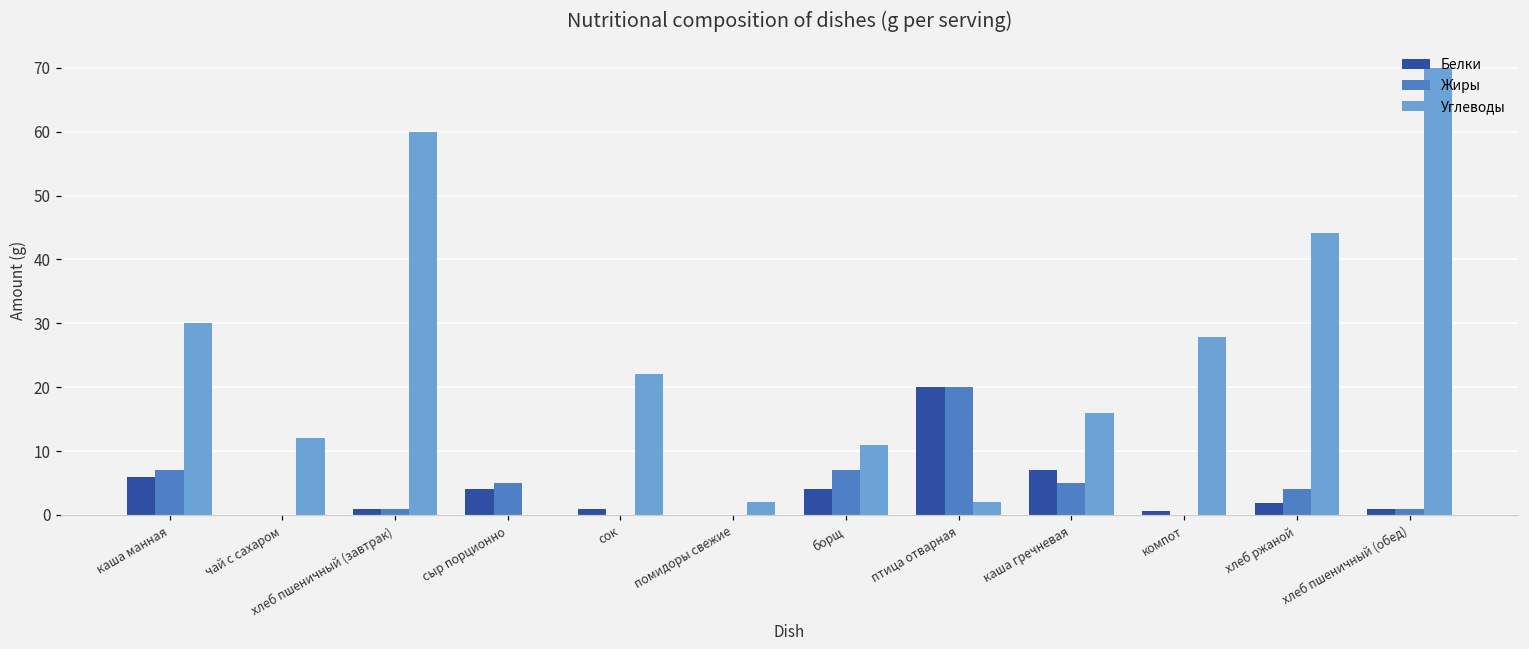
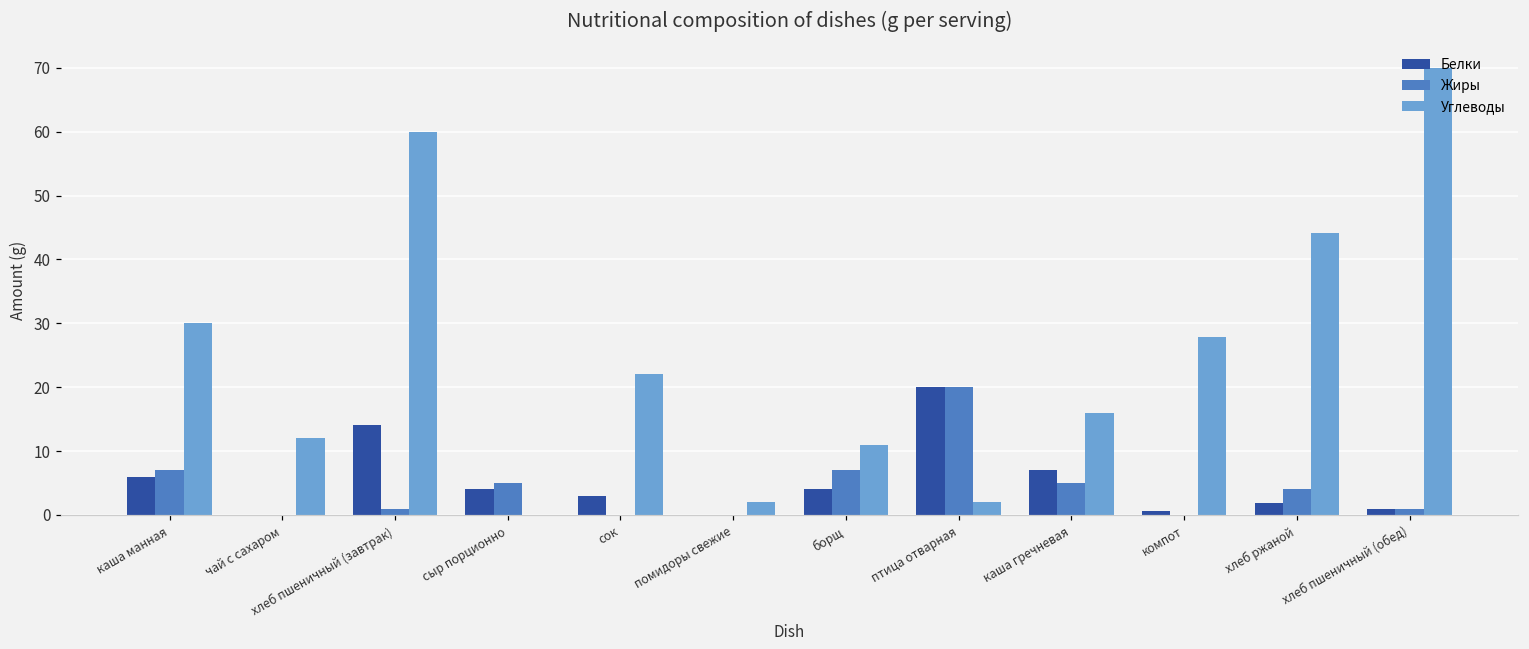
  {
    "Белки": {
      "каша манная": 6,
      "чай с сахаром": 0,
-     "хлеб пшеничный (завтрак)": 1,
+     "хлеб пшеничный (завтрак)": 14,
      "сыр порционно": 4,
-     "сок": 1,
+     "сок": 3,
      "помидоры свежие": 0,
      "борщ": 4,
      "птица отварная": 20,
      "каша гречневая": 7,
      "компот": 1,
      "хлеб ржаной": 2,
      "хлеб пшеничный (обед)": 1
    }
  }
